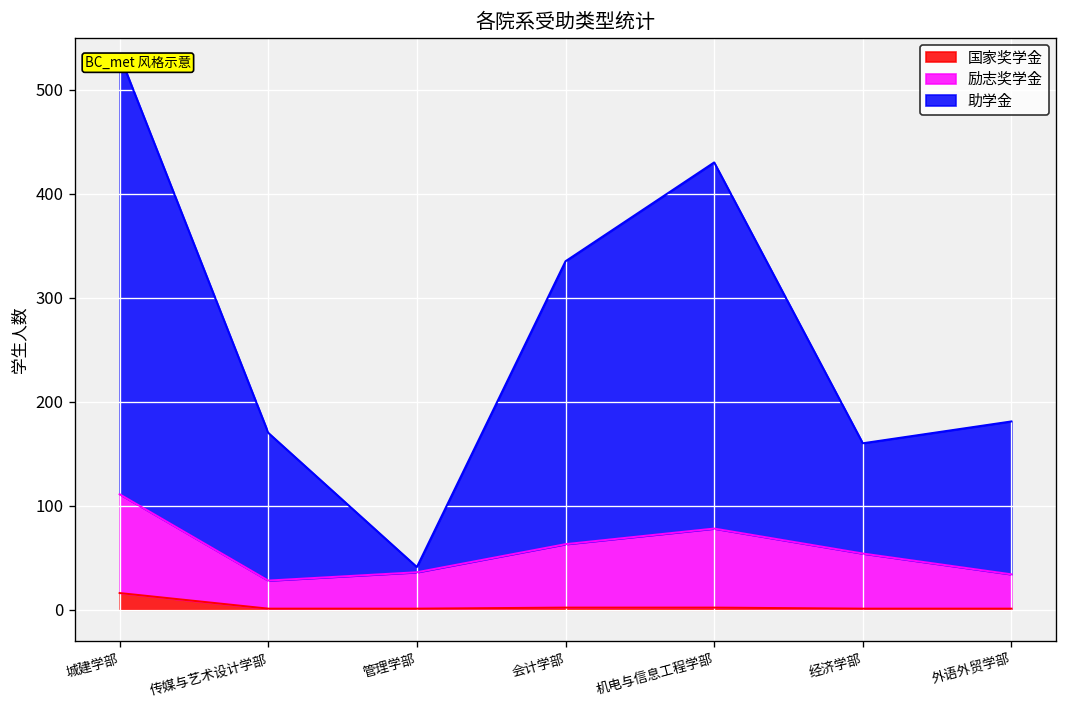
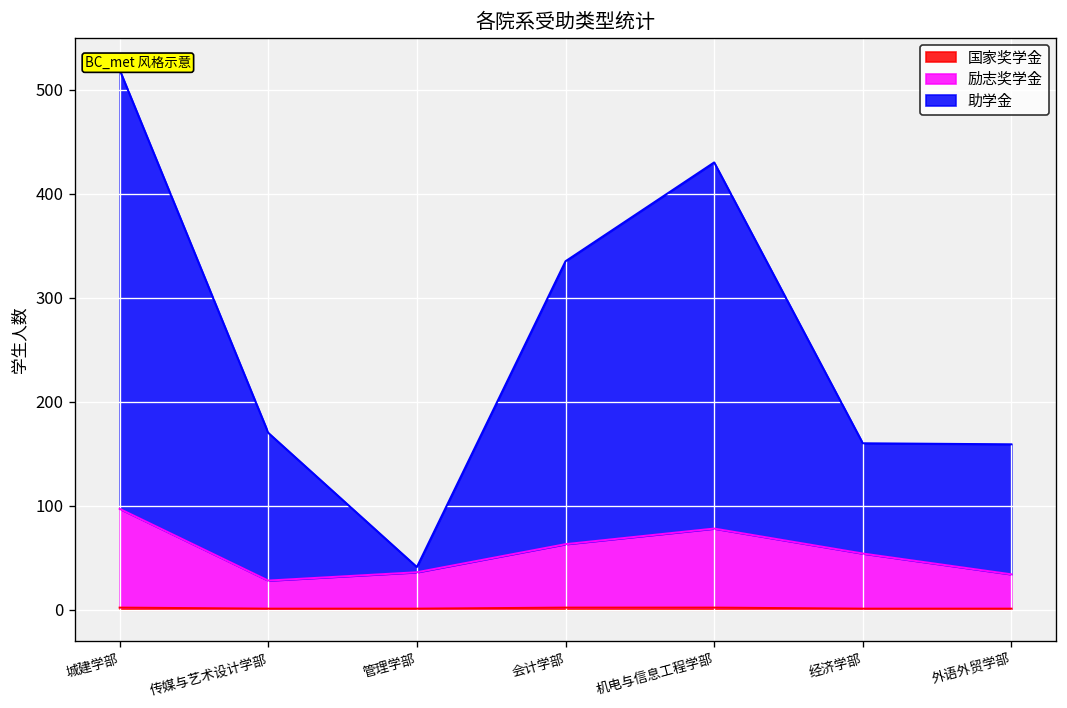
  {
    "国家奖学金": {
-     "城建学部": 20,
+     "城建学部": 0,
      "传媒与艺术设计学部": 0,
      "管理学部": 0,
      "会计学部": 0,
      "机电与信息工程学部": 0,
      "经济学部": 0,
      "外语外贸学部": 0
    },
    "励志奖学金": {
      "城建学部": 100,
      "传媒与艺术设计学部": 30,
      "管理学部": 40,
      "会计学部": 60,
      "机电与信息工程学部": 80,
      "经济学部": 50,
      "外语外贸学部": 30
    },
    "助学金": {
      "传媒与艺术设计学部": 140,
      "管理学部": 10,
      "会计学部": 270,
      "机电与信息工程学部": 350,
      "经济学部": 110,
-     "外语外贸学部": 150
+     "外语外贸学部": 130
    }
  }
